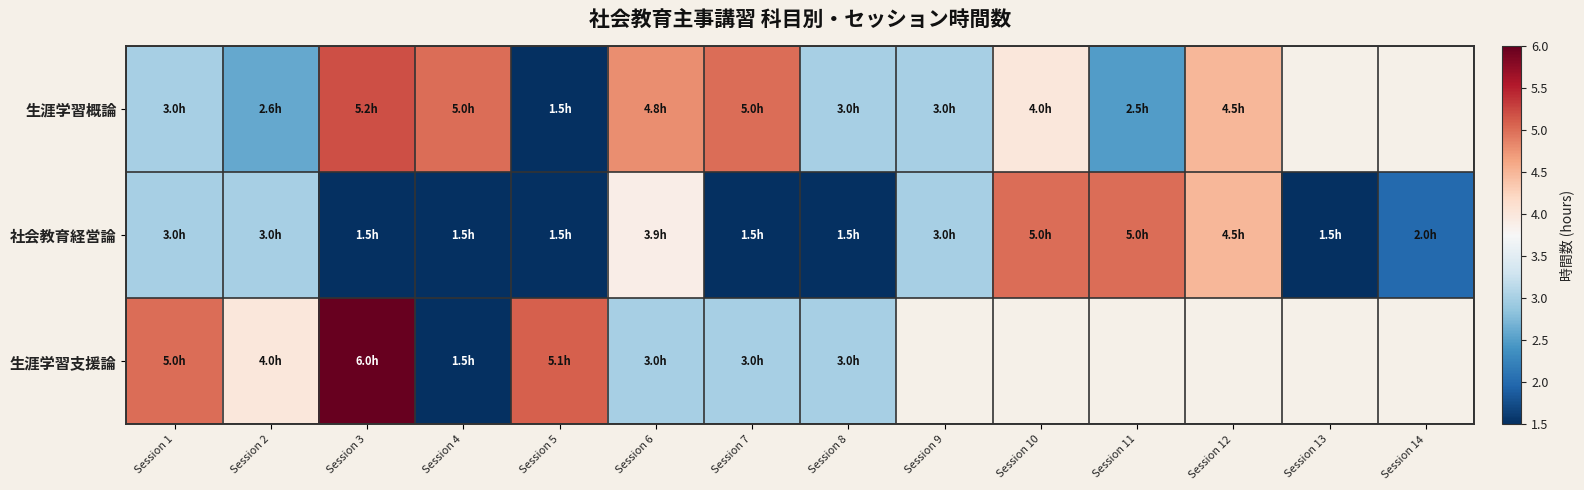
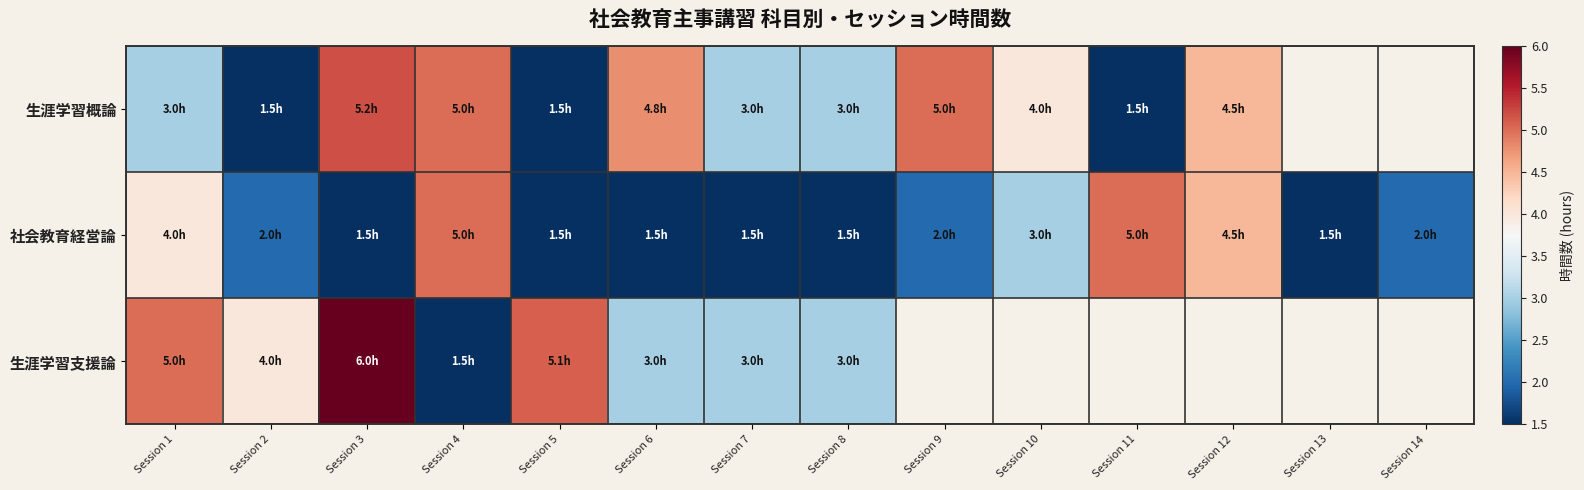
  {
    "生涯学習概論": {
      "Session 1": "3.0h",
-     "Session 2": "2.6h",
+     "Session 2": "1.5h",
      "Session 3": "5.2h",
      "Session 4": "5.0h",
      "Session 5": "1.5h",
      "Session 6": "4.8h",
-     "Session 7": "5.0h",
+     "Session 7": "3.0h",
      "Session 8": "3.0h",
-     "Session 9": "3.0h",
+     "Session 9": "5.0h",
      "Session 10": "4.0h",
-     "Session 11": "2.5h",
+     "Session 11": "1.5h",
      "Session 12": "4.5h"
    },
    "社会教育経営論": {
-     "Session 1": "3.0h",
-     "Session 2": "3.0h",
+     "Session 1": "4.0h",
+     "Session 2": "2.0h",
      "Session 3": "1.5h",
-     "Session 4": "1.5h",
+     "Session 4": "5.0h",
      "Session 5": "1.5h",
-     "Session 6": "3.9h",
+     "Session 6": "1.5h",
      "Session 7": "1.5h",
      "Session 8": "1.5h",
-     "Session 9": "3.0h",
-     "Session 10": "5.0h",
+     "Session 9": "2.0h",
+     "Session 10": "3.0h",
      "Session 11": "5.0h",
      "Session 12": "4.5h",
      "Session 13": "1.5h",
      "Session 14": "2.0h"
    },
    "生涯学習支援論": {
      "Session 1": "5.0h",
      "Session 2": "4.0h",
      "Session 3": "6.0h",
      "Session 4": "1.5h",
      "Session 5": "5.1h",
      "Session 6": "3.0h",
      "Session 7": "3.0h",
      "Session 8": "3.0h"
    }
  }
